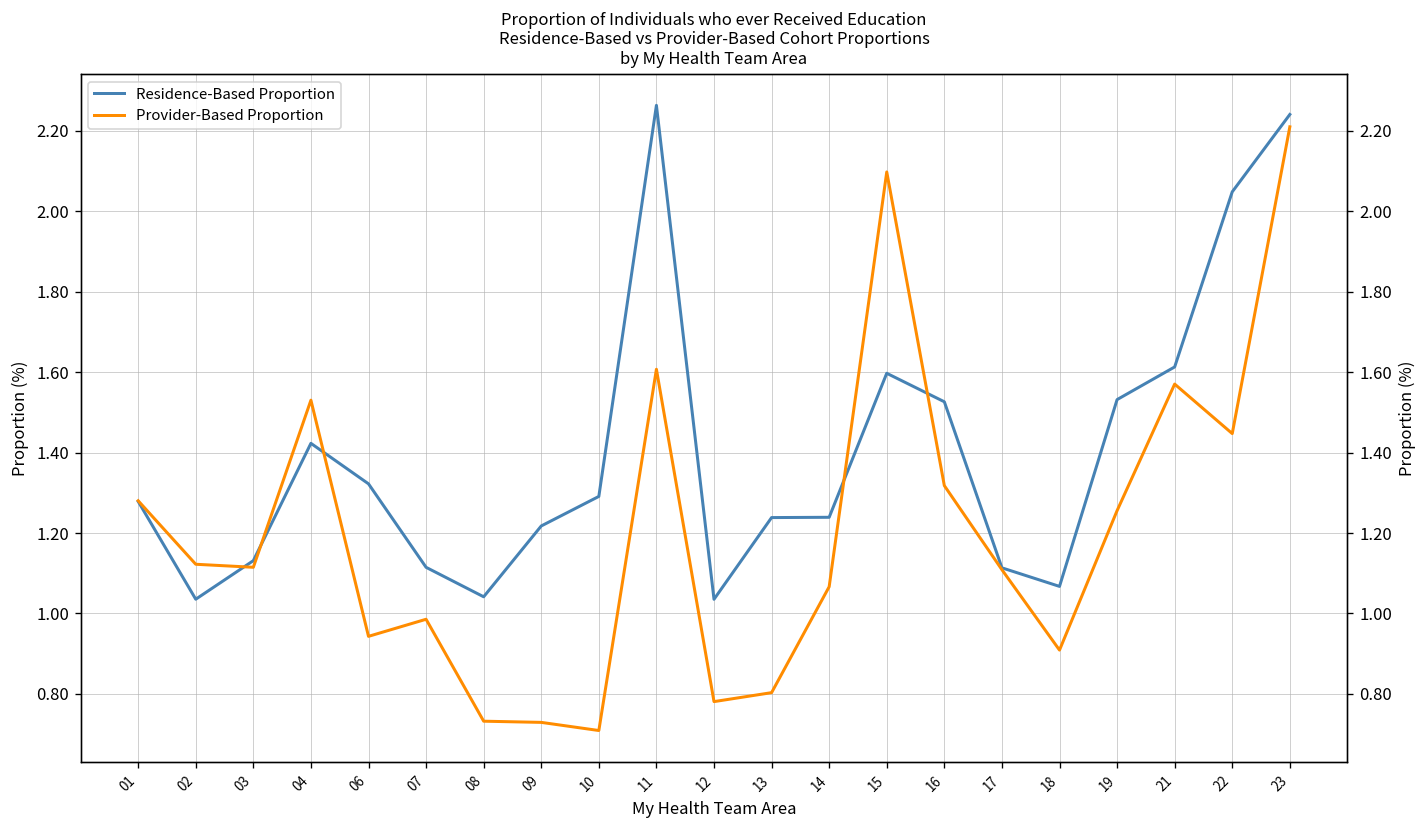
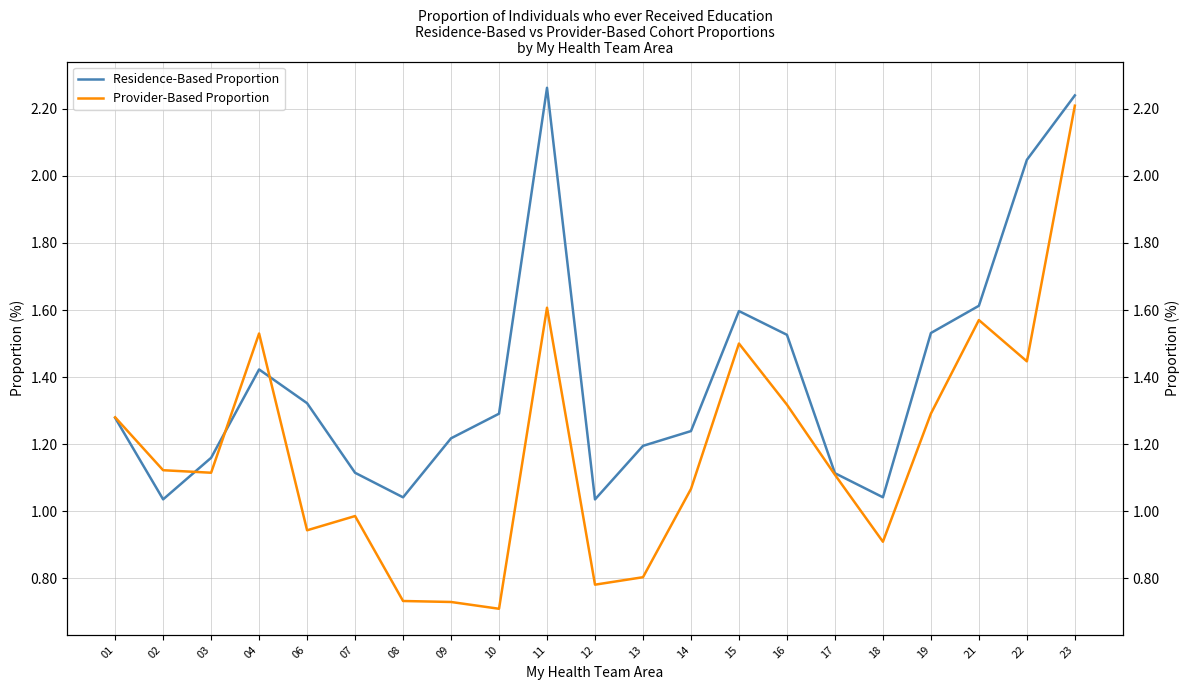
  {
    "Residence-Based Proportion": {
      "02": 1.04,
-     "03": 1.13,
+     "03": 1.16,
      "04": 1.42,
      "06": 1.32,
      "07": 1.11,
      "08": 1.04,
      "09": 1.22,
      "10": 1.29,
      "11": 2.26,
      "12": 1.04,
-     "13": 1.24,
+     "13": 1.19,
      "14": 1.24,
      "15": 1.60,
      "16": 1.53,
-     "18": 1.07,
+     "18": 1.04,
      "19": 1.53,
      "21": 1.61,
      "22": 2.05,
      "23": 2.24
    },
    "Provider-Based Proportion": {
      "02": 1.12,
      "03": 1.11,
      "04": 1.53,
      "06": 0.94,
      "07": 0.99,
      "08": 0.73,
      "09": 0.73,
      "10": 0.71,
      "11": 1.61,
      "12": 0.78,
      "13": 0.80,
      "14": 1.07,
-     "15": 2.10,
+     "15": 1.50,
      "16": 1.32,
      "18": 0.91,
-     "19": 1.26,
+     "19": 1.29,
      "21": 1.57,
      "22": 1.45,
      "23": 2.21
    }
  }
